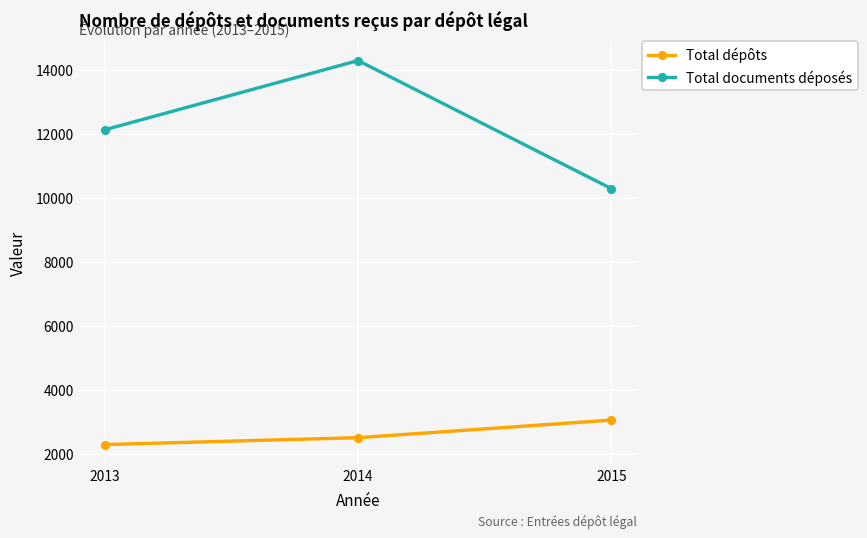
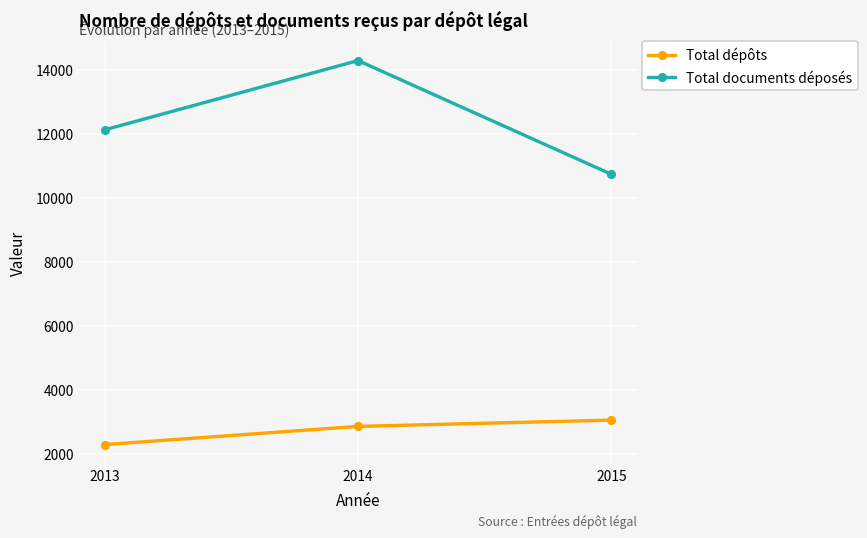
  {
    "Total dépôts": {
      "2013": 2300,
-     "2014": 2500,
+     "2014": 2900,
      "2015": 3100
    },
    "Total documents déposés": {
      "2013": 12100,
      "2014": 14300,
-     "2015": 10300
+     "2015": 10700
    }
  }
